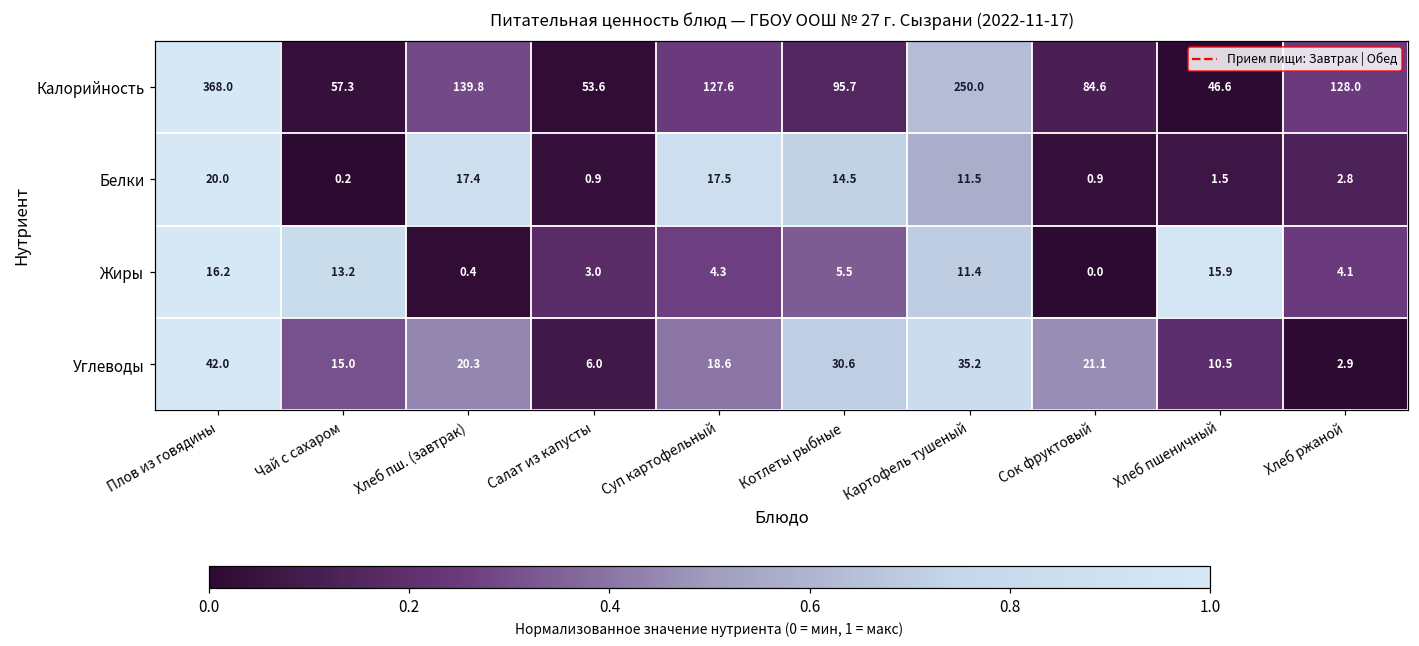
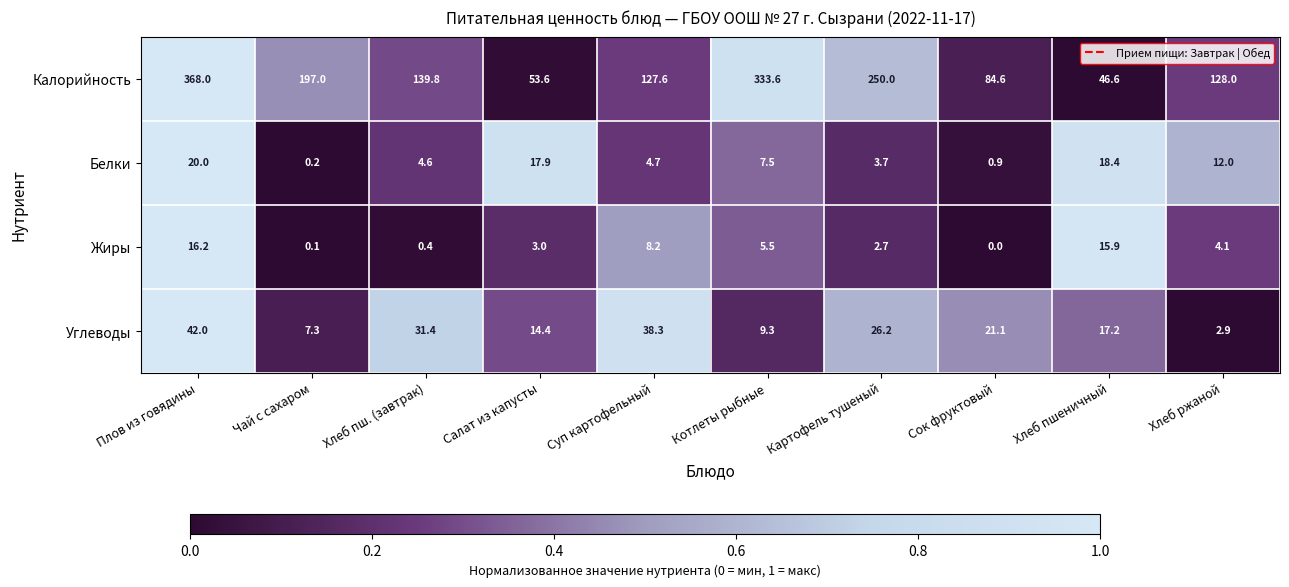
  {
    "Калорийность": {
      "Плов из говядины": 368.0,
-     "Чай с сахаром": 57.3,
+     "Чай с сахаром": 197.0,
      "Хлеб пш. (завтрак)": 139.8,
      "Салат из капусты": 53.6,
      "Суп картофельный": 127.6,
-     "Котлеты рыбные": 95.7,
+     "Котлеты рыбные": 333.6,
      "Картофель тушеный": 250.0,
      "Сок фруктовый": 84.6,
      "Хлеб пшеничный": 46.6,
      "Хлеб ржаной": 128.0
    },
    "Белки": {
      "Плов из говядины": 20.0,
      "Чай с сахаром": 0.2,
-     "Хлеб пш. (завтрак)": 17.4,
-     "Салат из капусты": 0.9,
-     "Суп картофельный": 17.5,
-     "Котлеты рыбные": 14.5,
-     "Картофель тушеный": 11.5,
+     "Хлеб пш. (завтрак)": 4.6,
+     "Салат из капусты": 17.9,
+     "Суп картофельный": 4.7,
+     "Котлеты рыбные": 7.5,
+     "Картофель тушеный": 3.7,
      "Сок фруктовый": 0.9,
-     "Хлеб пшеничный": 1.5,
-     "Хлеб ржаной": 2.8
+     "Хлеб пшеничный": 18.4,
+     "Хлеб ржаной": 12.0
    },
    "Жиры": {
      "Плов из говядины": 16.2,
-     "Чай с сахаром": 13.2,
+     "Чай с сахаром": 0.1,
      "Хлеб пш. (завтрак)": 0.4,
      "Салат из капусты": 3.0,
-     "Суп картофельный": 4.3,
+     "Суп картофельный": 8.2,
      "Котлеты рыбные": 5.5,
-     "Картофель тушеный": 11.4,
+     "Картофель тушеный": 2.7,
      "Сок фруктовый": 0.0,
      "Хлеб пшеничный": 15.9,
      "Хлеб ржаной": 4.1
    },
    "Углеводы": {
      "Плов из говядины": 42.0,
-     "Чай с сахаром": 15.0,
-     "Хлеб пш. (завтрак)": 20.3,
-     "Салат из капусты": 6.0,
-     "Суп картофельный": 18.6,
-     "Котлеты рыбные": 30.6,
-     "Картофель тушеный": 35.2,
+     "Чай с сахаром": 7.3,
+     "Хлеб пш. (завтрак)": 31.4,
+     "Салат из капусты": 14.4,
+     "Суп картофельный": 38.3,
+     "Котлеты рыбные": 9.3,
+     "Картофель тушеный": 26.2,
      "Сок фруктовый": 21.1,
-     "Хлеб пшеничный": 10.5,
+     "Хлеб пшеничный": 17.2,
      "Хлеб ржаной": 2.9
    }
  }
